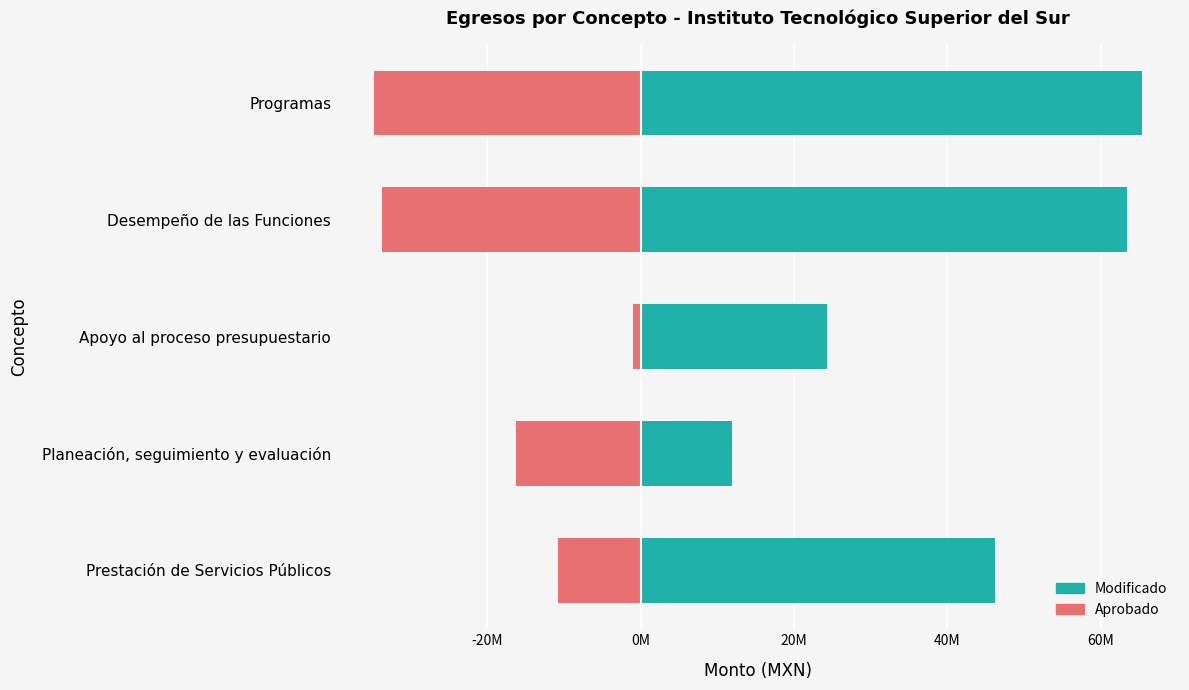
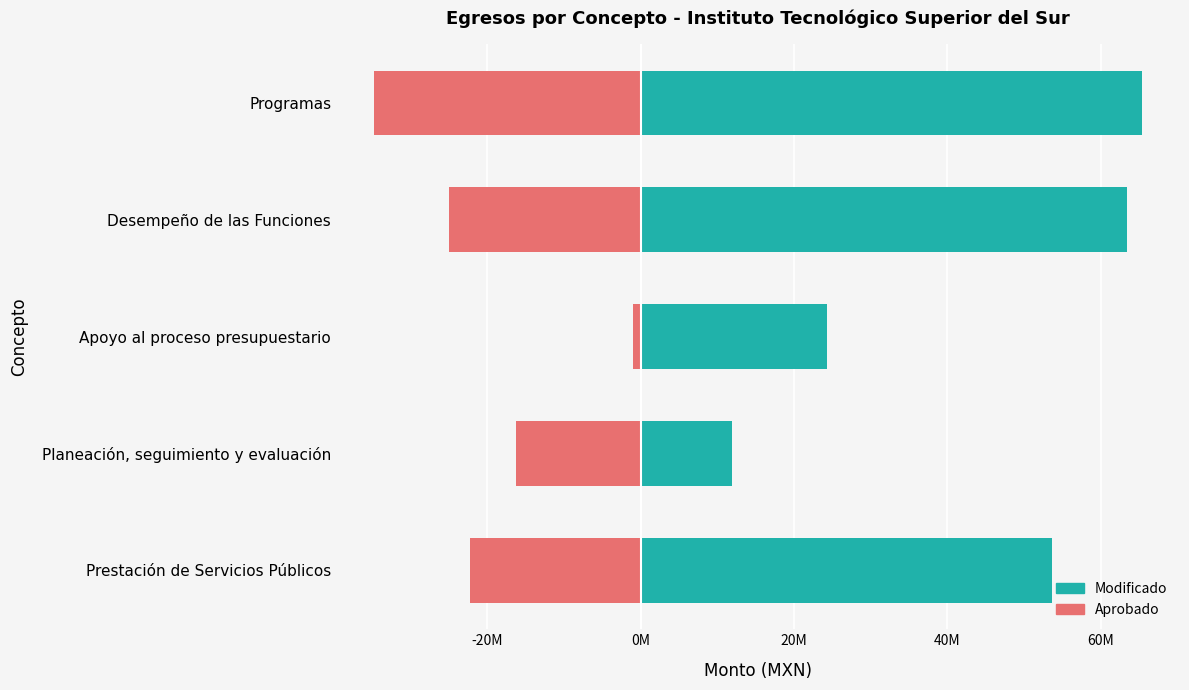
  {
    "Modificado": {
      "Programas": 65000000,
      "Desempeño de las Funciones": 63000000,
      "Apoyo al proceso presupuestario": 24000000,
      "Planeación, seguimiento y evaluación": 12000000,
-     "Prestación de Servicios Públicos": 46000000
+     "Prestación de Servicios Públicos": 54000000
    },
    "Aprobado": {
      "Programas": -35000000,
-     "Desempeño de las Funciones": -34000000,
+     "Desempeño de las Funciones": -25000000,
      "Apoyo al proceso presupuestario": -1000000,
      "Planeación, seguimiento y evaluación": -16000000,
-     "Prestación de Servicios Públicos": -11000000
+     "Prestación de Servicios Públicos": -22000000
    }
  }
